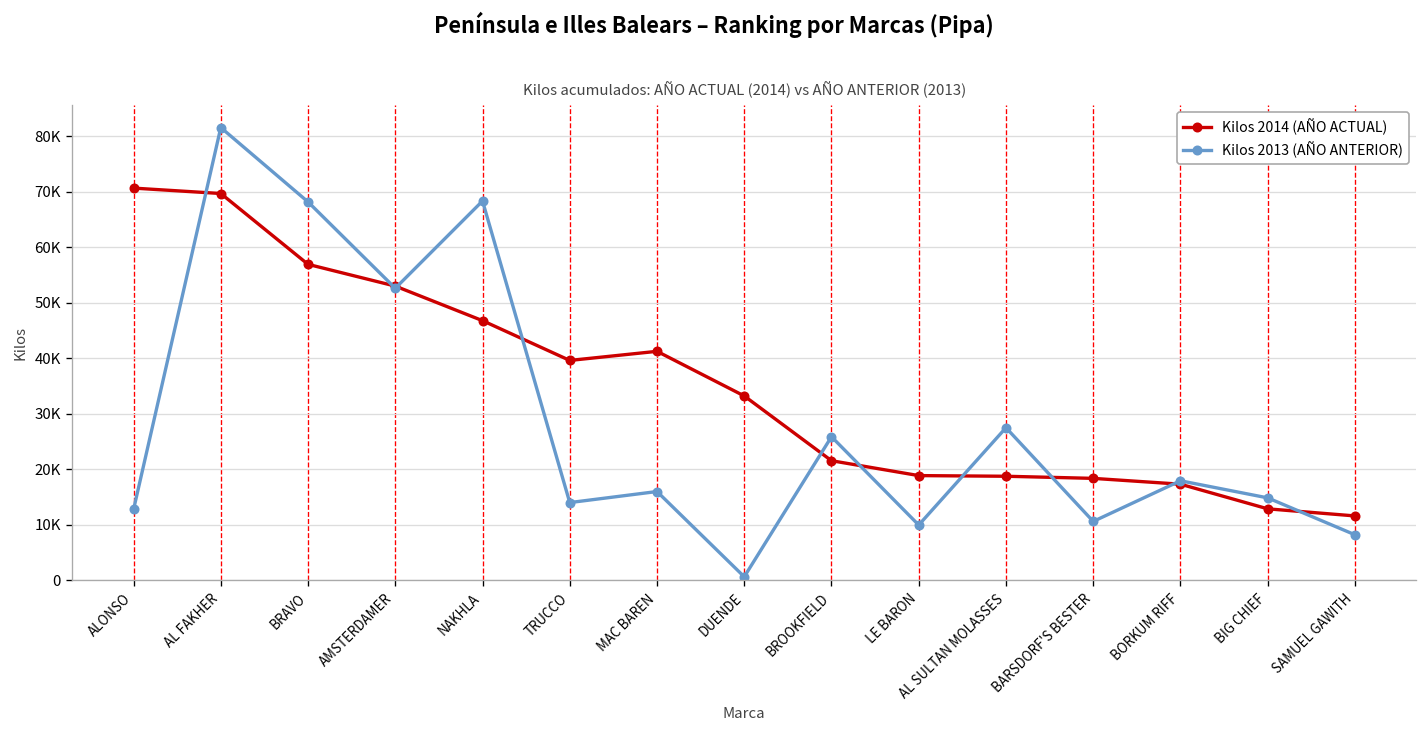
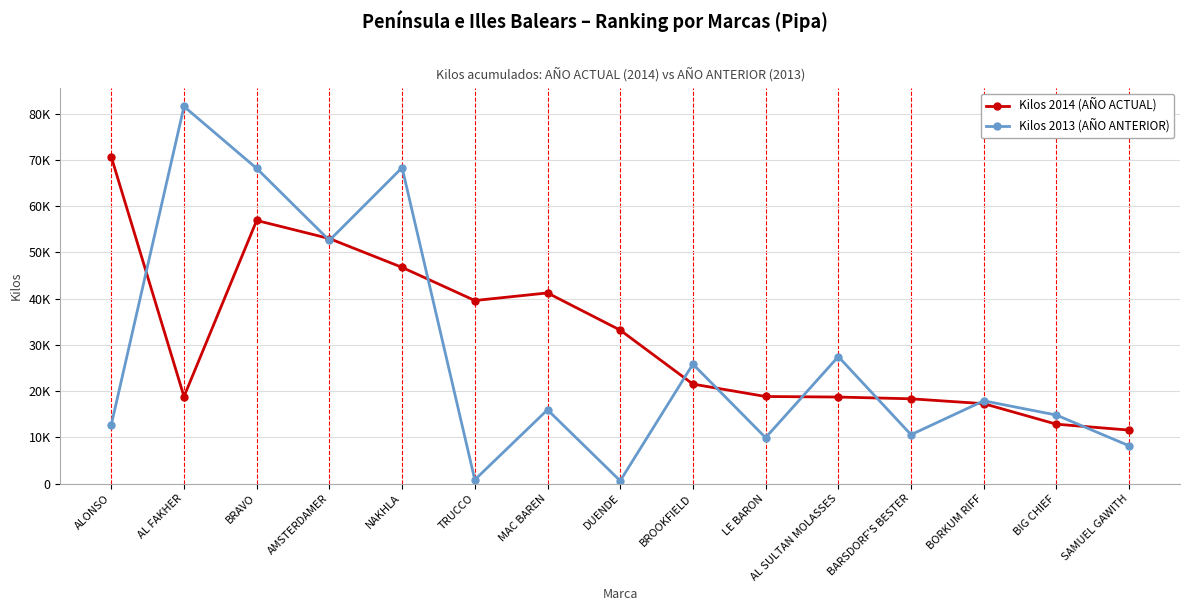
  {
    "Kilos 2014 (AÑO ACTUAL)": {
      "ALONSO": 71000,
-     "AL FAKHER": 70000,
+     "AL FAKHER": 19000,
      "BRAVO": 57000,
      "NAKHLA": 47000,
      "TRUCCO": 40000,
      "MAC BAREN": 41000,
      "DUENDE": 33000,
      "BROOKFIELD": 22000,
      "LE BARON": 19000,
      "AL SULTAN MOLASSES": 19000,
      "BARSDORF'S BESTER": 18000,
      "BORKUM RIFF": 17000,
      "BIG CHIEF": 13000,
      "SAMUEL GAWITH": 12000
    },
    "Kilos 2013 (AÑO ANTERIOR)": {
      "ALONSO": 13000,
      "AL FAKHER": 82000,
      "BRAVO": 68000,
      "NAKHLA": 68000,
-     "TRUCCO": 14000,
+     "TRUCCO": 1000,
      "MAC BAREN": 16000,
      "DUENDE": 1000,
      "BROOKFIELD": 26000,
      "LE BARON": 10000,
      "AL SULTAN MOLASSES": 27000,
      "BARSDORF'S BESTER": 11000,
      "BORKUM RIFF": 18000,
      "BIG CHIEF": 15000,
      "SAMUEL GAWITH": 8000
    }
  }
